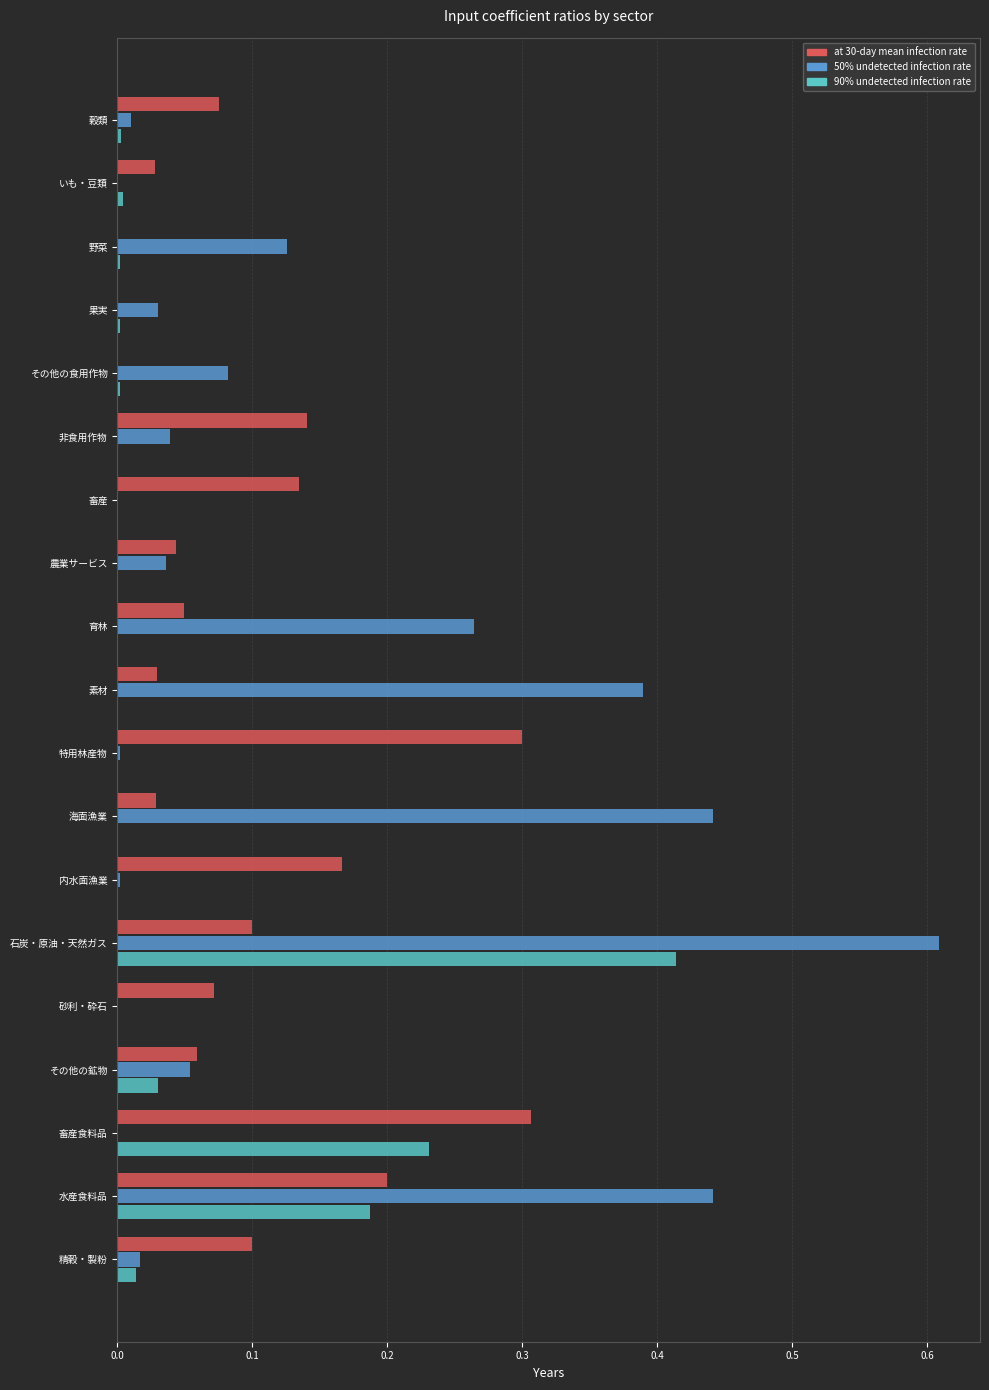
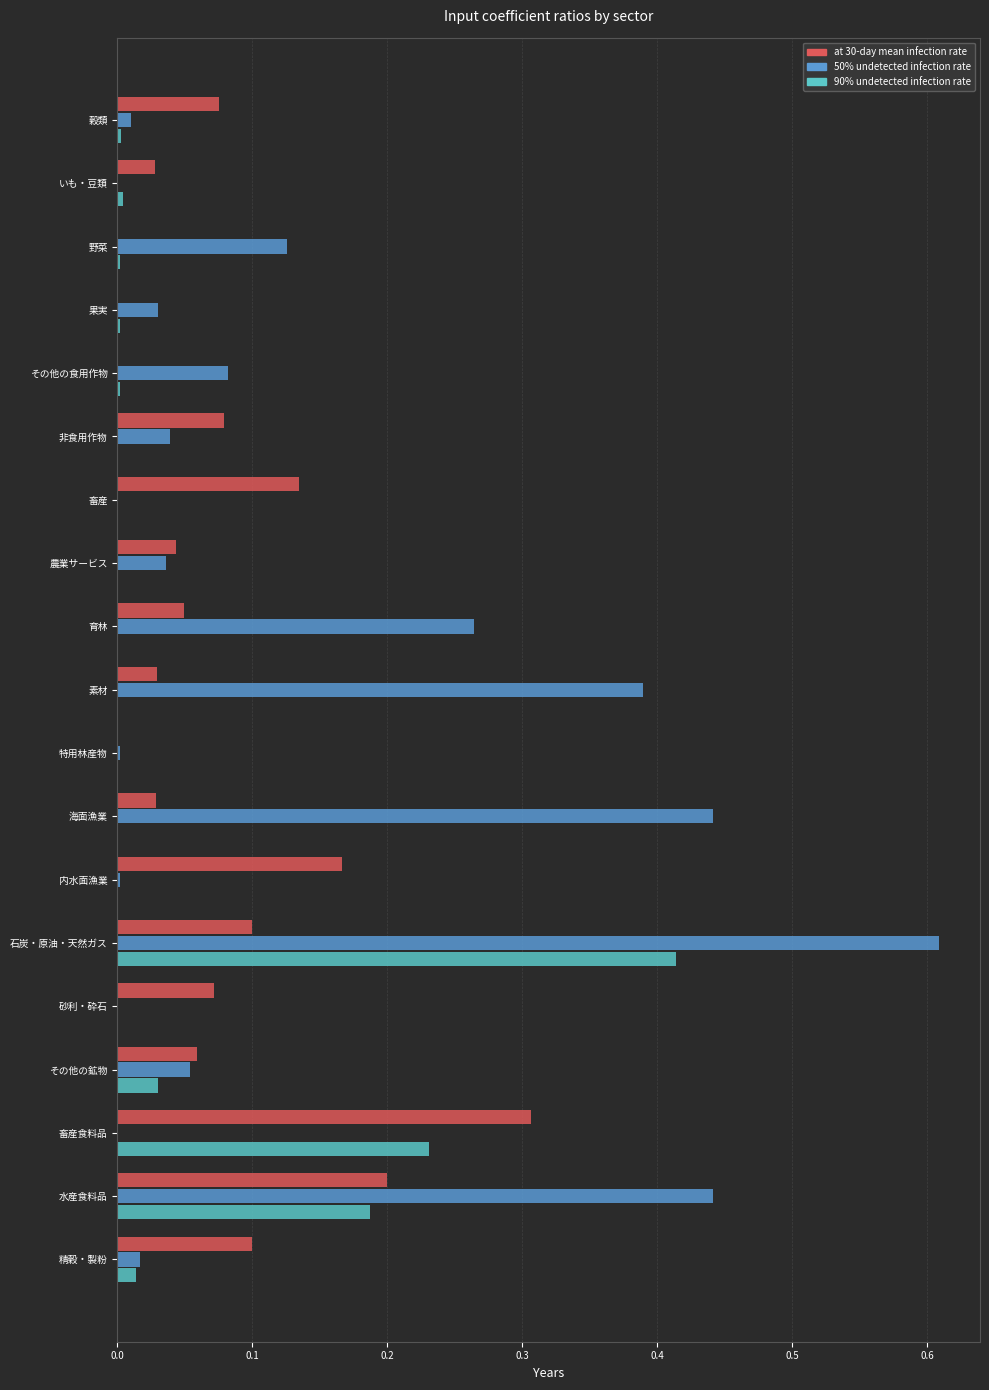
  {
    "at 30-day mean infection rate": {
      "穀類": 0.075,
      "いも・豆類": 0.027,
      "果実": 0.000,
      "その他の食用作物": 0.000,
-     "非食用作物": 0.140,
+     "非食用作物": 0.079,
      "畜産": 0.134,
      "農業サービス": 0.043,
      "育林": 0.049,
      "素材": 0.030,
-     "特用林産物": 0.3,
+     "特用林産物": 0.0,
      "海面漁業": 0.029,
      "内水面漁業": 0.166,
      "石炭・原油・天然ガス": 0.100,
      "砂利・砕石": 0.072,
      "その他の鉱物": 0.059,
      "畜産食料品": 0.307,
      "水産食料品": 0.200,
      "精穀・製粉": 0.100
    }
  }
